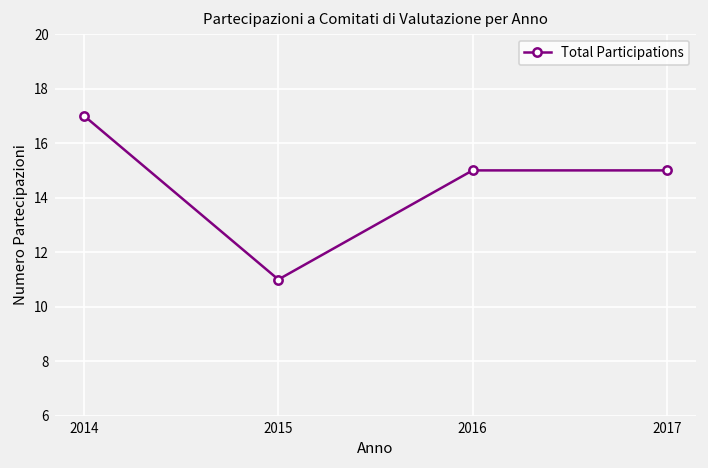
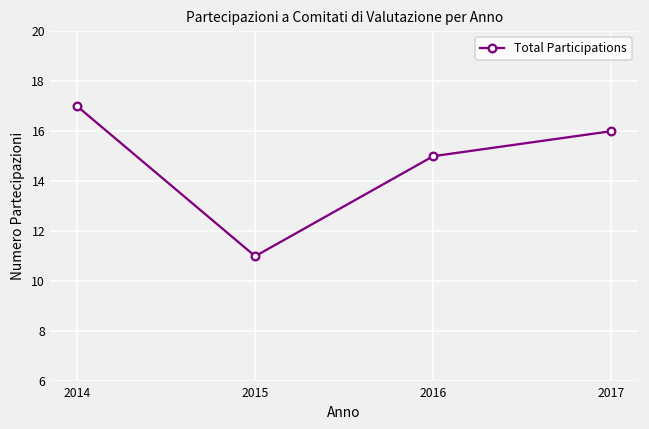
  {
    "2014": 17,
    "2015": 11,
    "2016": 15,
-   "2017": 15
+   "2017": 16
  }
